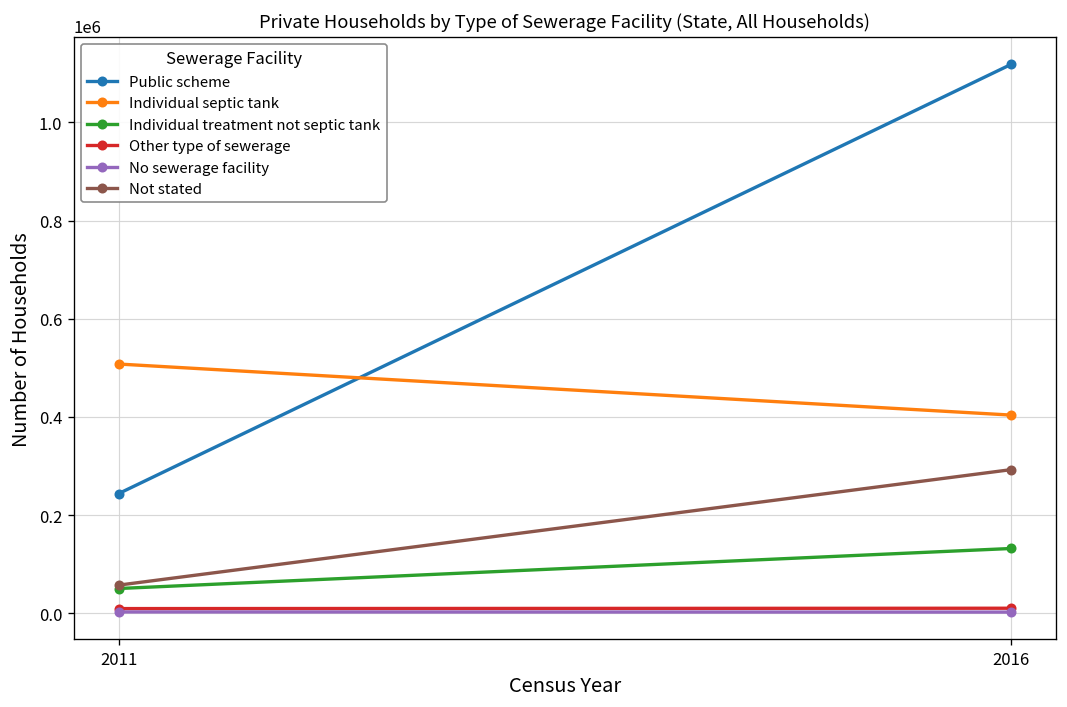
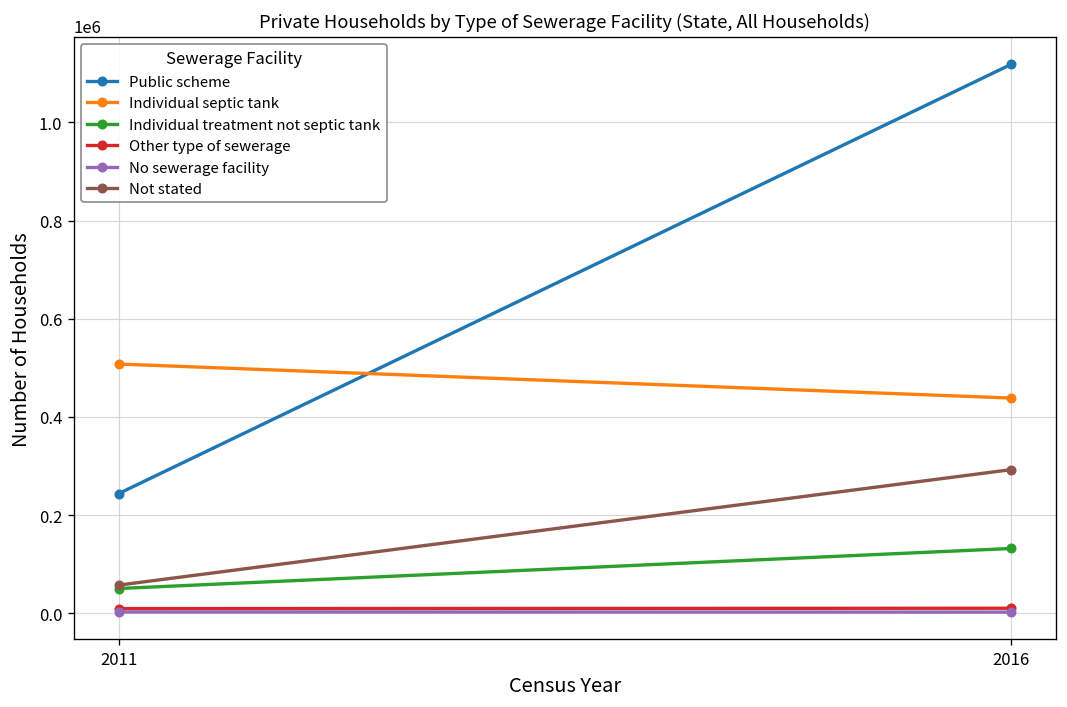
  {
    "Public scheme": {
      "2011": 240000,
      "2016": 1120000
    },
    "Individual septic tank": {
      "2011": 510000,
-     "2016": 400000
+     "2016": 440000
    },
    "Individual treatment not septic tank": {
      "2011": 50000,
      "2016": 130000
    },
    "Other type of sewerage": {
      "2011": 10000,
      "2016": 10000
    },
    "No sewerage facility": {
      "2011": 0,
      "2016": 0
    },
    "Not stated": {
      "2011": 60000,
      "2016": 290000
    }
  }
